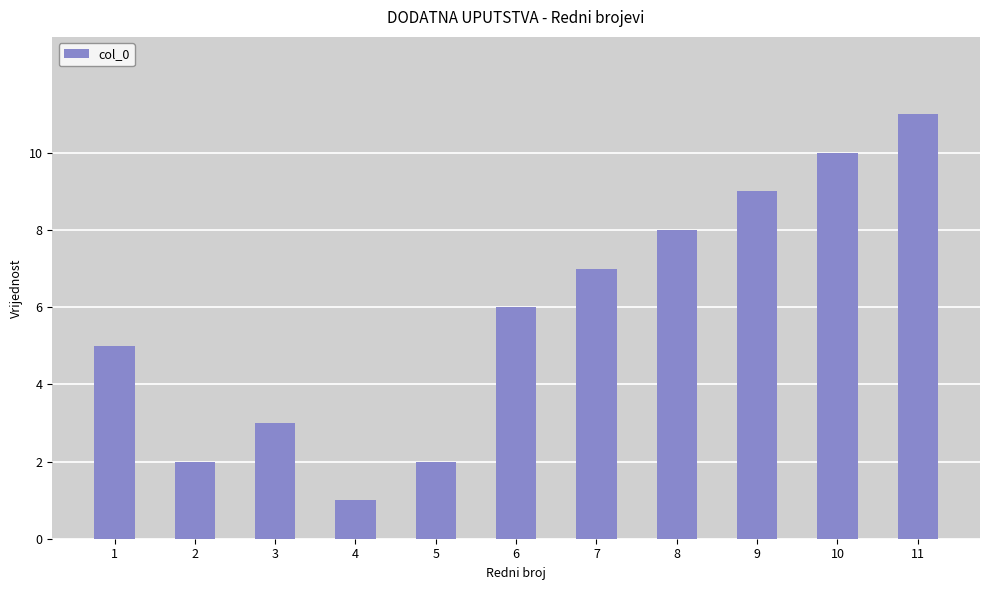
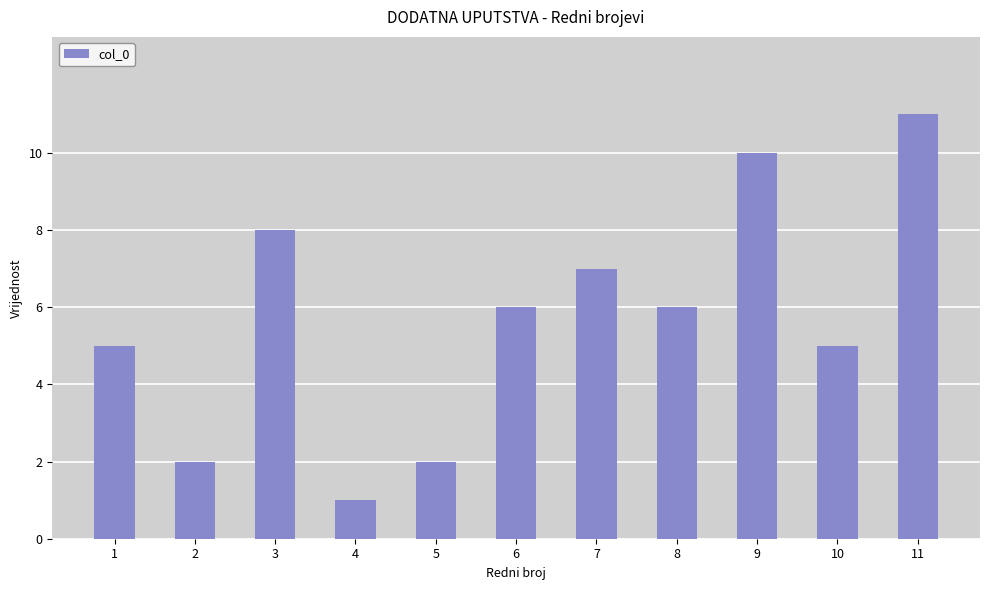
  {
    "1": 5,
    "2": 2,
-   "3": 3,
+   "3": 8,
    "4": 1,
    "5": 2,
    "6": 6,
    "7": 7,
-   "8": 8,
-   "9": 9,
-   "10": 10,
+   "8": 6,
+   "9": 10,
+   "10": 5,
    "11": 11
  }
